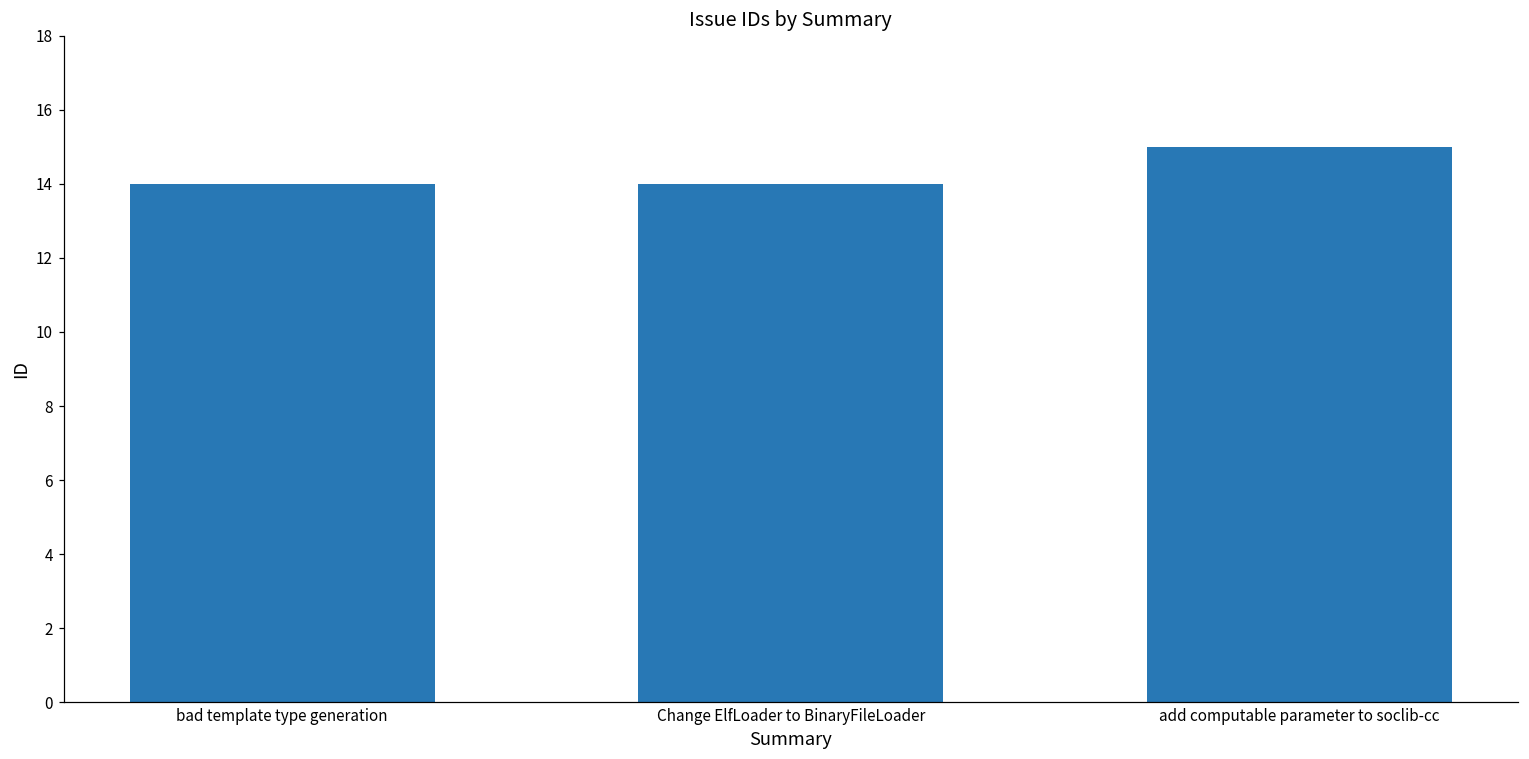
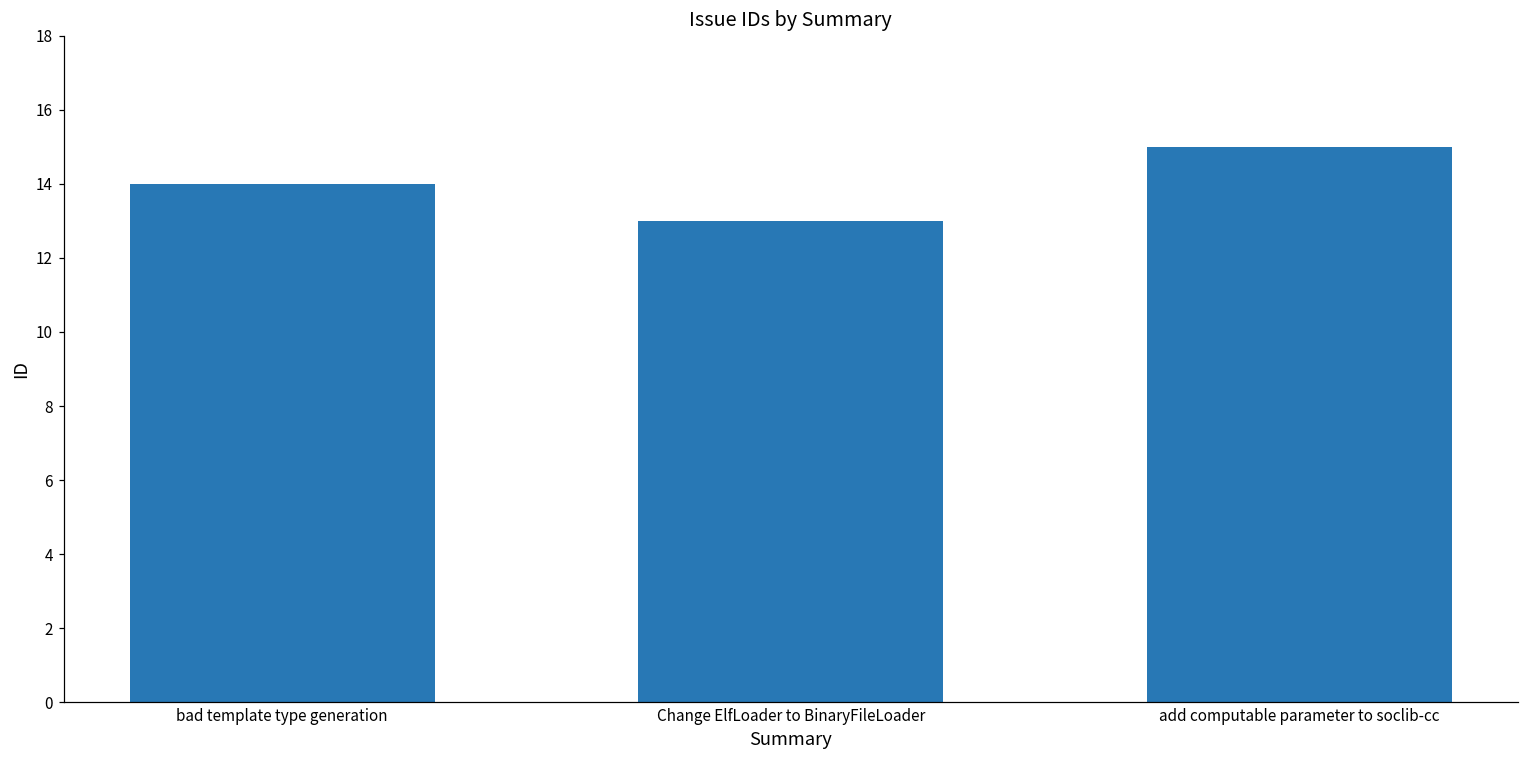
  {
    "bad template type generation": 14,
-   "Change ElfLoader to BinaryFileLoader": 14,
+   "Change ElfLoader to BinaryFileLoader": 13,
    "add computable parameter to soclib-cc": 15
  }
